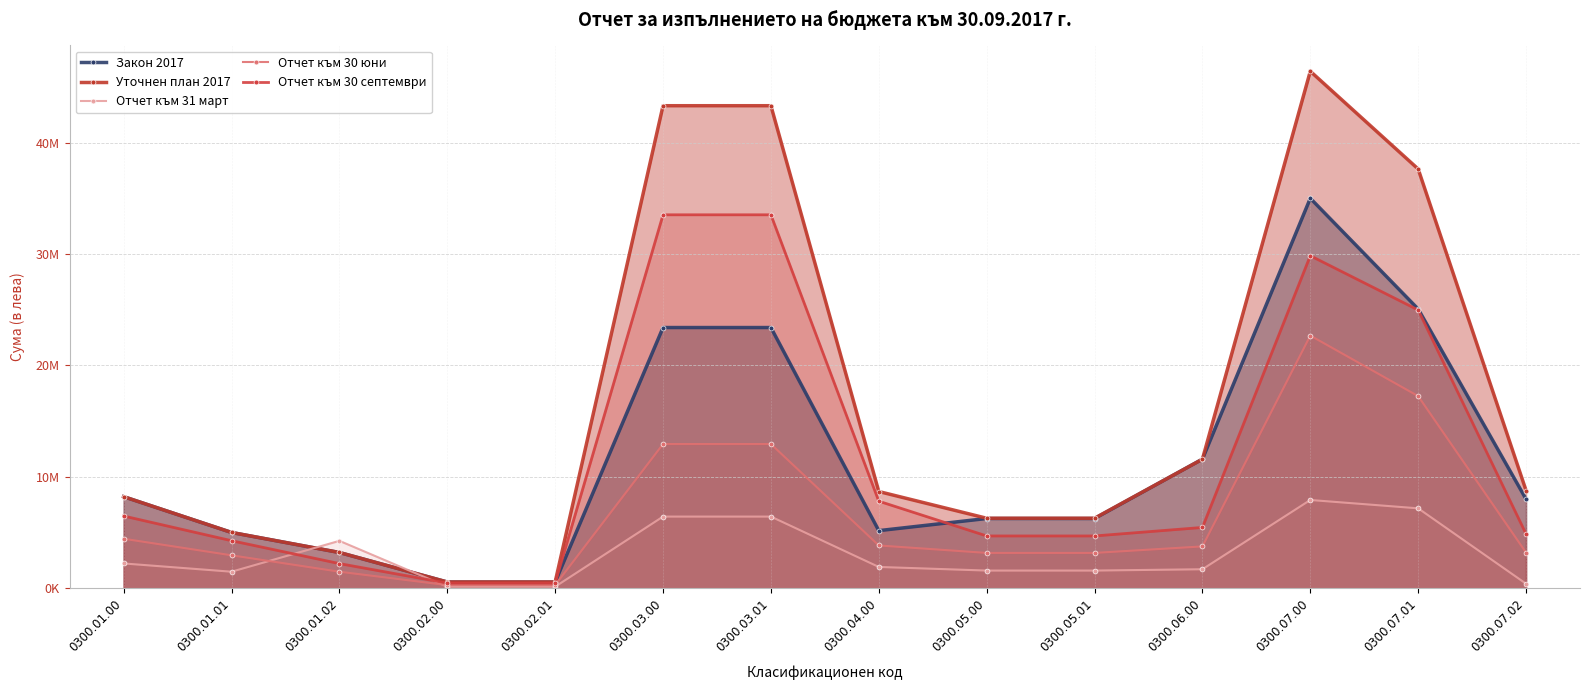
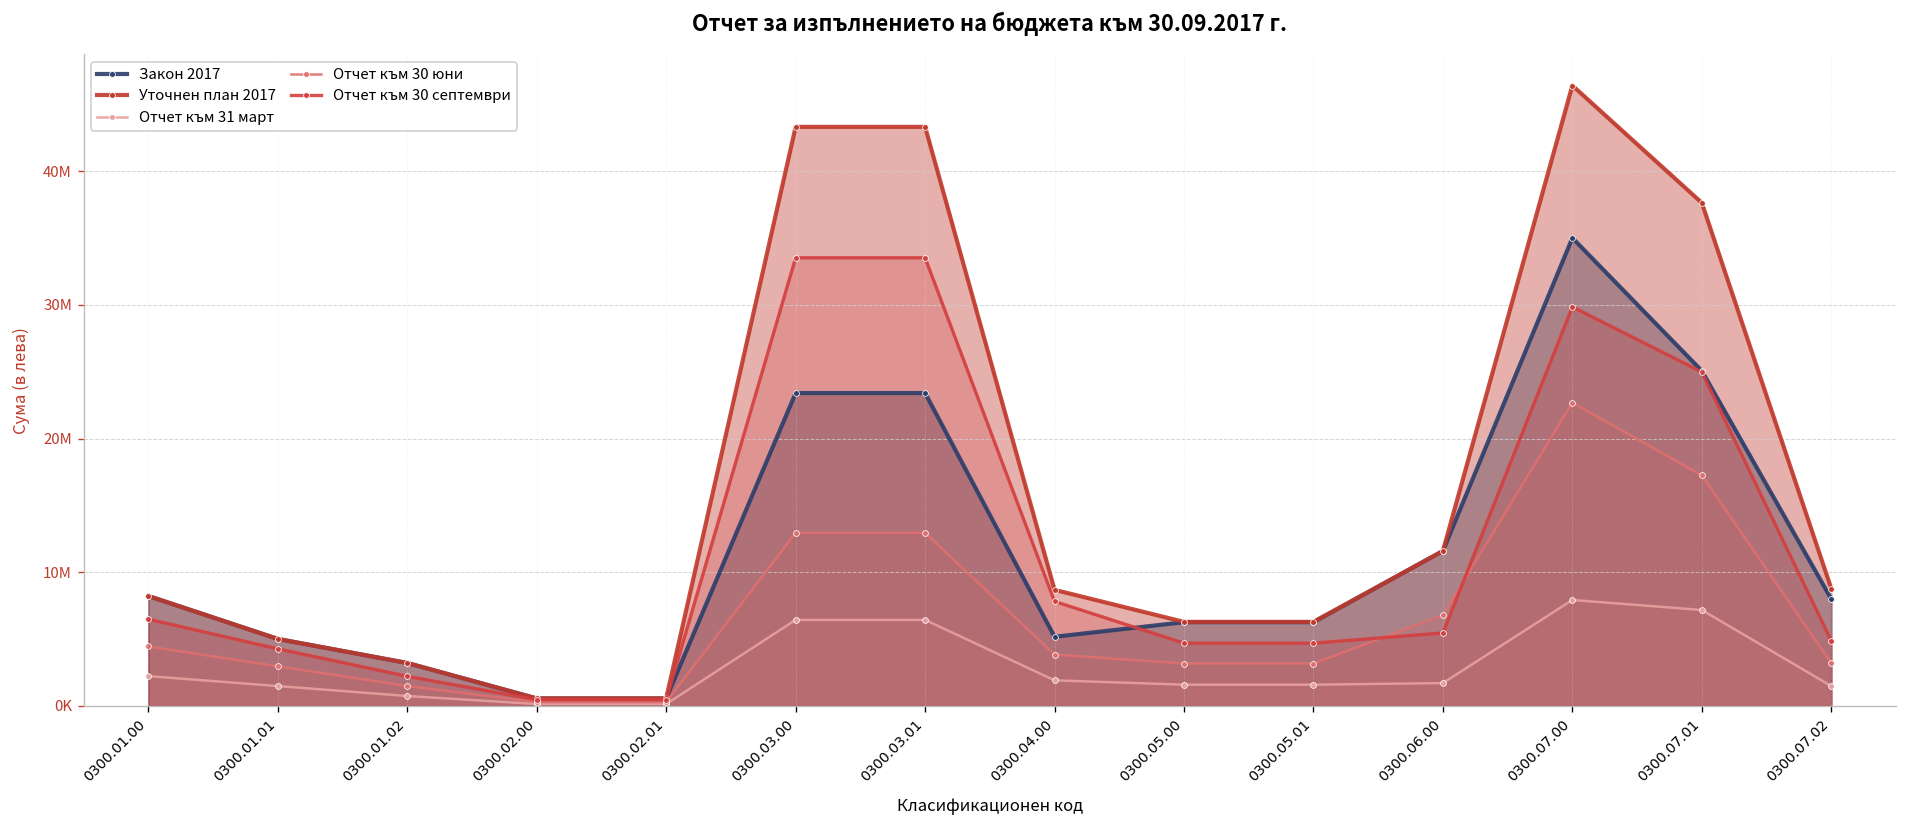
  {
    "Закон 2017": {
      "0300.03.00": 23400000,
      "0300.03.01": 23400000,
      "0300.04.00": 5200000,
      "0300.07.00": 35000000,
      "0300.07.02": 8000000
    },
    "Отчет към 31 март": {
      "0300.01.00": 2200000,
      "0300.01.01": 1500000,
-     "0300.01.02": 4300000,
+     "0300.01.02": 700000,
      "0300.03.00": 6400000,
      "0300.03.01": 6400000,
      "0300.04.00": 1900000,
      "0300.05.00": 1600000,
      "0300.05.01": 1600000,
      "0300.06.00": 1700000,
      "0300.07.00": 7900000,
      "0300.07.01": 7200000,
-     "0300.07.02": 400000
+     "0300.07.02": 1500000
    },
    "Отчет към 30 юни": {
      "0300.01.00": 4400000,
      "0300.01.01": 3000000,
      "0300.01.02": 1500000,
      "0300.03.00": 12900000,
      "0300.03.01": 12900000,
      "0300.04.00": 3800000,
      "0300.05.00": 3200000,
      "0300.05.01": 3200000,
-     "0300.06.00": 3800000,
+     "0300.06.00": 6800000,
      "0300.07.00": 22700000,
      "0300.07.01": 17200000,
      "0300.07.02": 3200000
    }
  }
